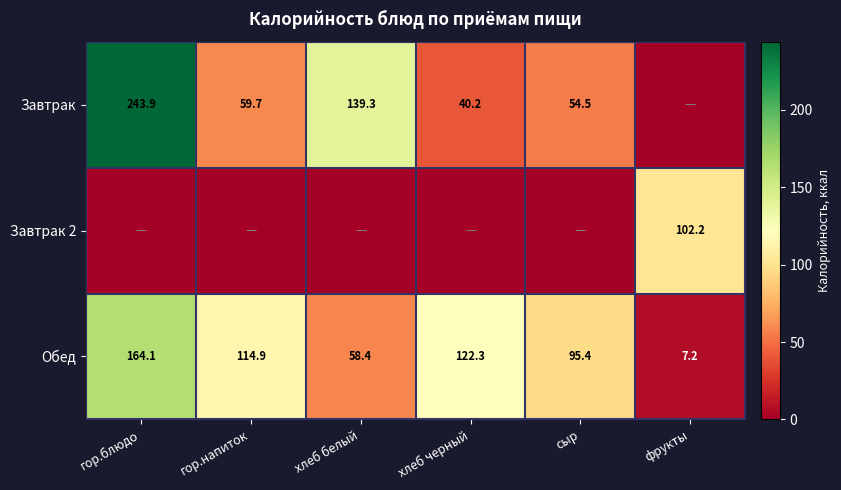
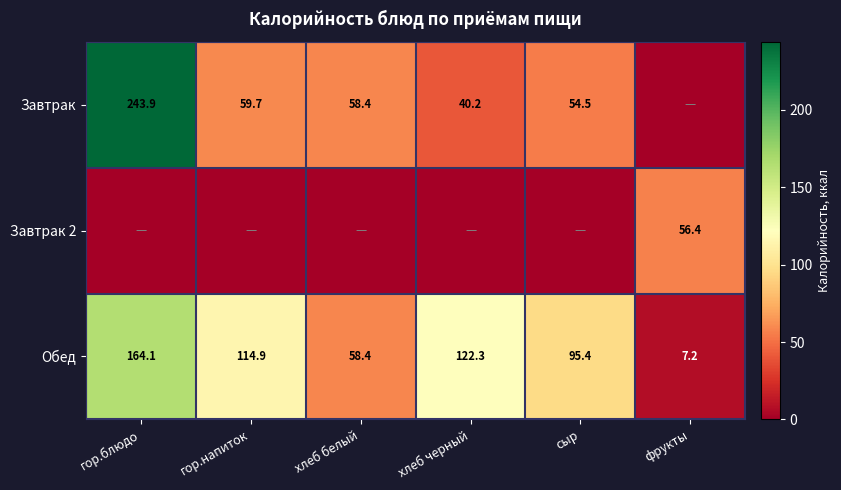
  {
    "Завтрак": {
      "гор.блюдо": 243.9,
      "гор.напиток": 59.7,
-     "хлеб белый": 139.3,
+     "хлеб белый": 58.4,
      "хлеб черный": 40.2,
      "сыр": 54.5
    },
    "Завтрак 2": {
-     "фрукты": 102.2
+     "фрукты": 56.4
    },
    "Обед": {
      "гор.блюдо": 164.1,
      "гор.напиток": 114.9,
      "хлеб белый": 58.4,
      "хлеб черный": 122.3,
      "сыр": 95.4,
      "фрукты": 7.2
    }
  }
